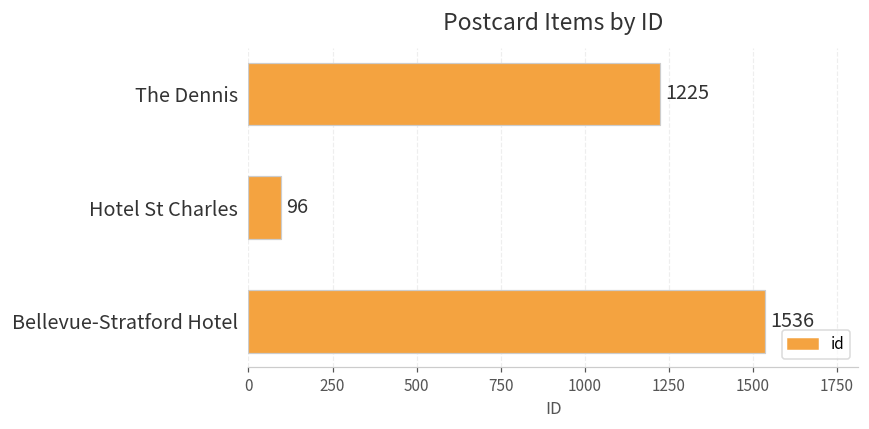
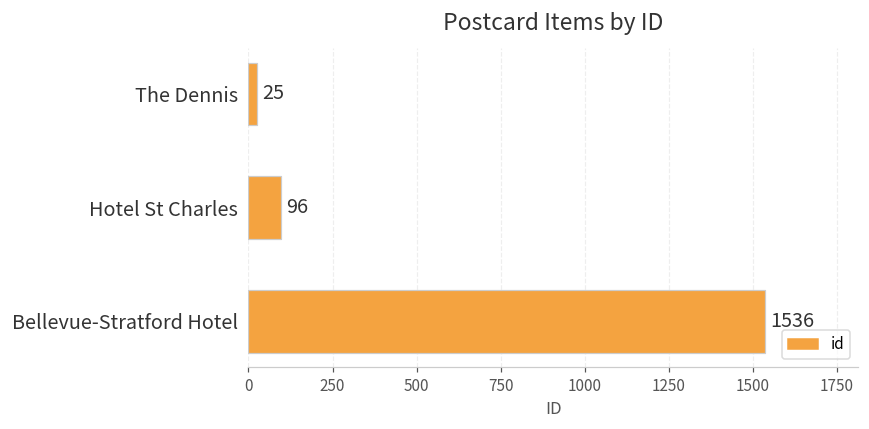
  {
-   "The Dennis": 1225,
+   "The Dennis": 25,
    "Hotel St Charles": 96,
    "Bellevue-Stratford Hotel": 1536
  }
